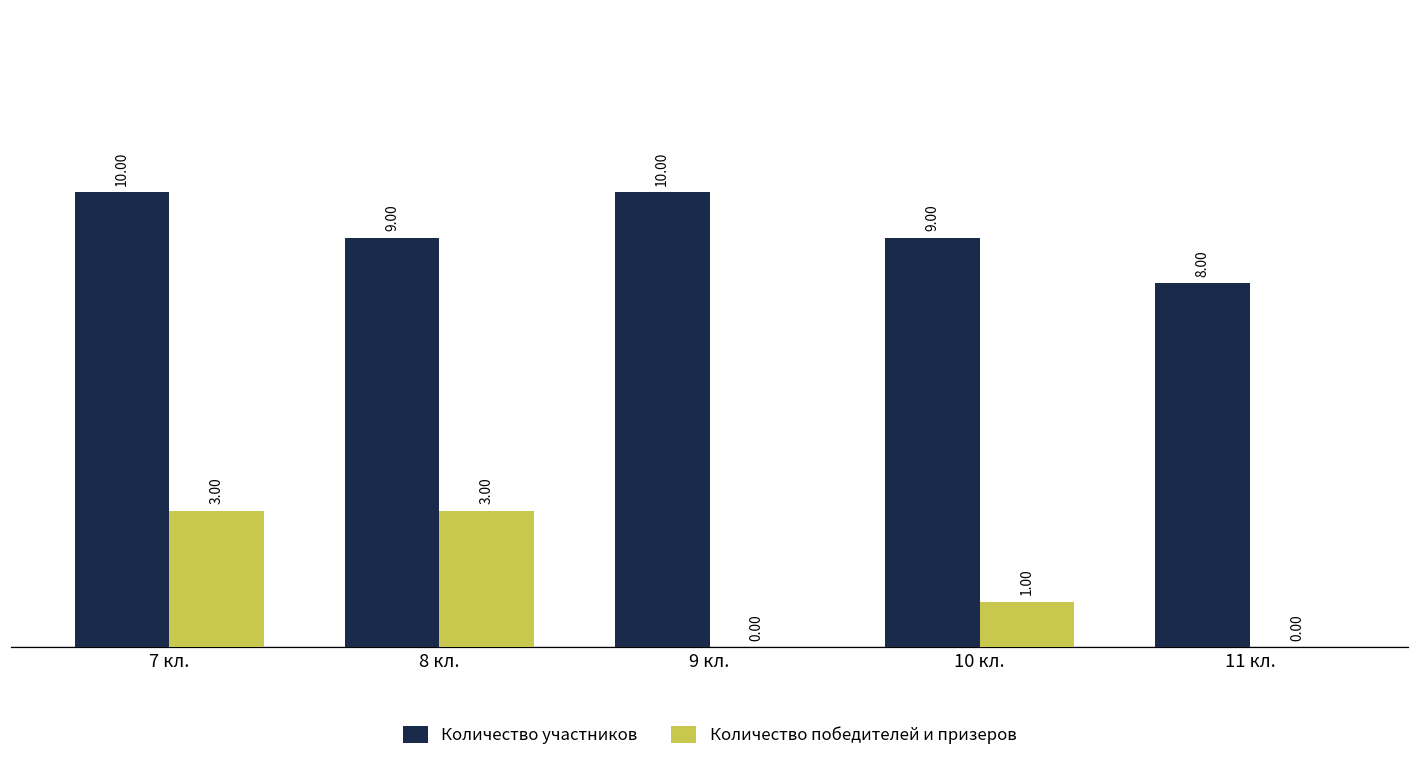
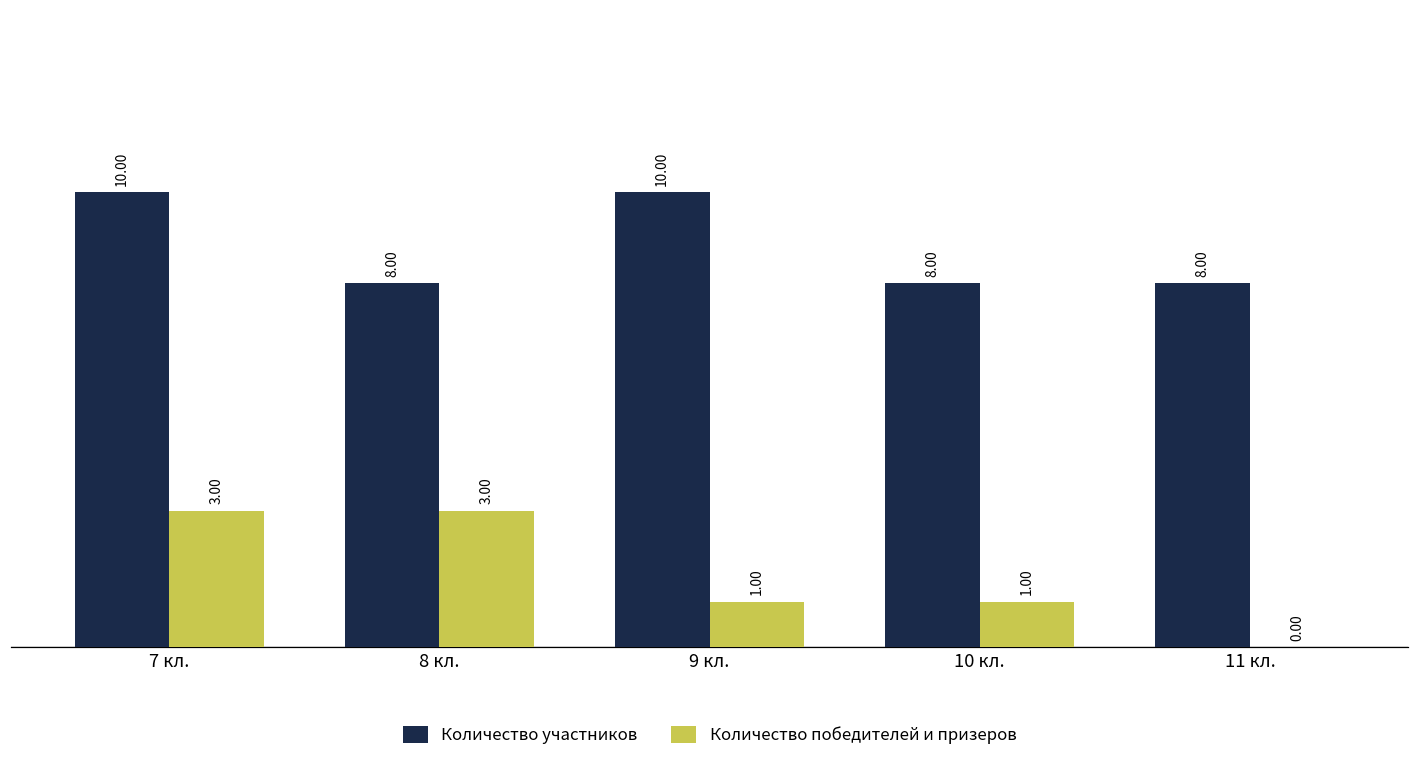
  {
    "Количество участников": {
      "7 кл.": 10.00,
-     "8 кл.": 9.00,
+     "8 кл.": 8.00,
      "9 кл.": 10.00,
-     "10 кл.": 9.00,
+     "10 кл.": 8.00,
      "11 кл.": 8.00
    },
    "Количество победителей и призеров": {
      "7 кл.": 3.00,
      "8 кл.": 3.00,
-     "9 кл.": 0.00,
+     "9 кл.": 1.00,
      "10 кл.": 1.00,
      "11 кл.": 0.00
    }
  }
